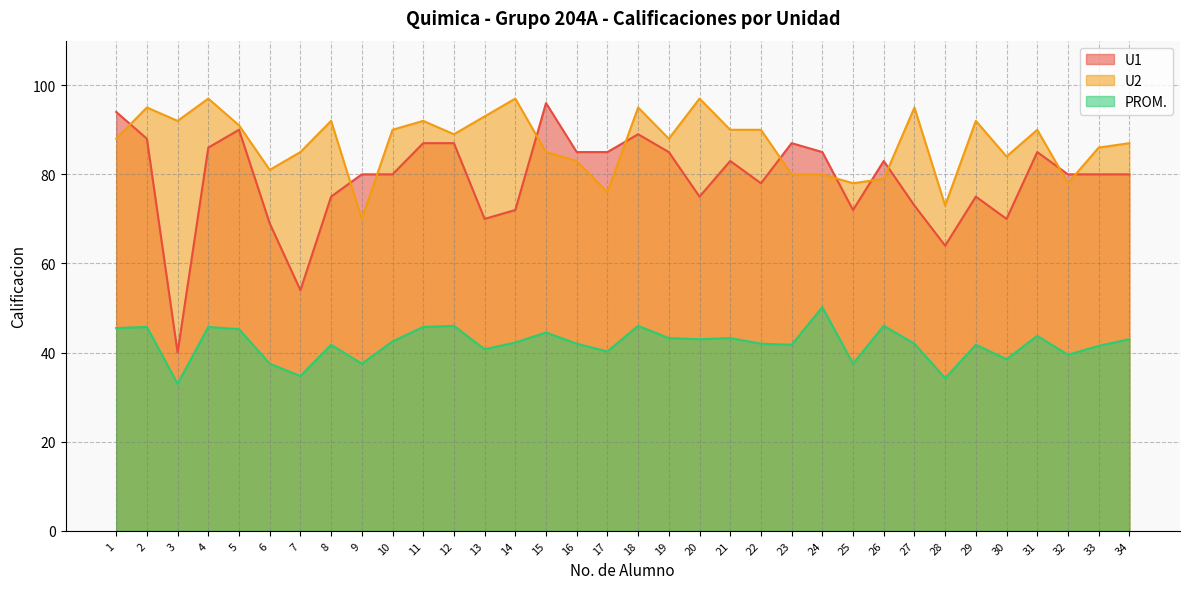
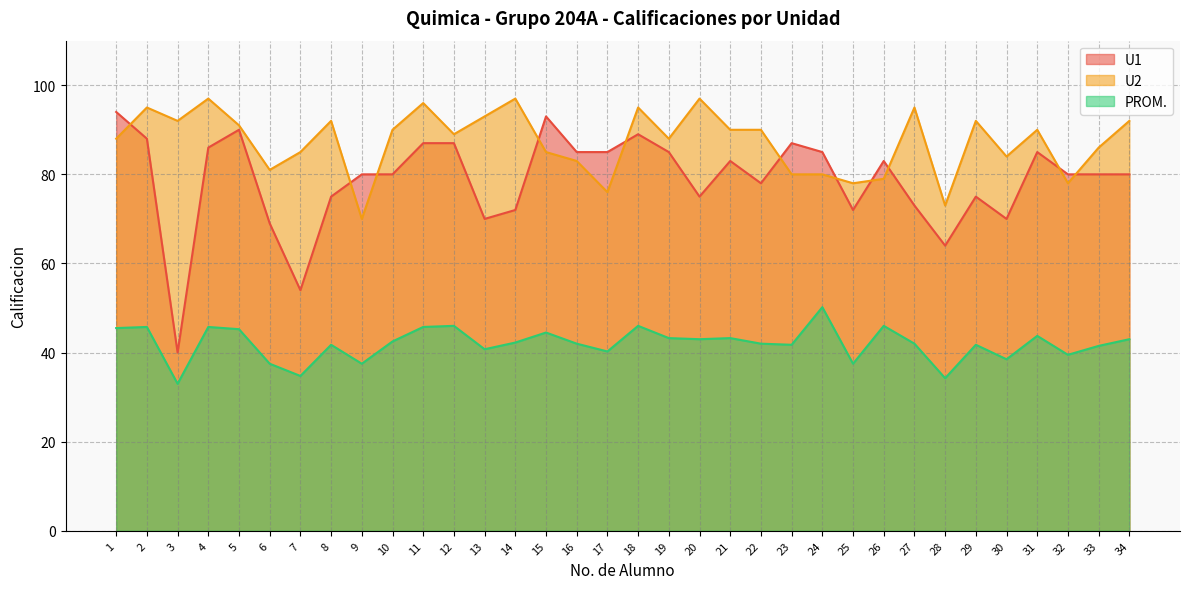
  {
    "U1": {
      "1": 94,
      "2": 88,
      "3": 40,
      "4": 86,
      "5": 90,
      "6": 69,
      "7": 54,
      "8": 75,
      "9": 80,
      "10": 80,
      "11": 87,
      "12": 87,
      "13": 70,
      "14": 72,
-     "15": 96,
+     "15": 93,
      "16": 85,
      "17": 85,
      "18": 89,
      "19": 85,
      "20": 75,
      "21": 83,
      "22": 78,
      "23": 87,
      "24": 85,
      "25": 72,
      "26": 83,
      "27": 73,
      "28": 64,
      "29": 75,
      "30": 70,
      "31": 85,
      "32": 80,
      "33": 80,
      "34": 80
    },
    "U2": {
      "1": 88,
      "2": 95,
      "3": 92,
      "4": 97,
      "5": 91,
      "6": 81,
      "7": 85,
      "8": 92,
      "9": 70,
      "10": 90,
-     "11": 92,
+     "11": 96,
      "12": 89,
      "13": 93,
      "14": 97,
      "15": 85,
      "16": 83,
      "17": 76,
      "18": 95,
      "19": 88,
      "20": 97,
      "21": 90,
      "22": 90,
      "23": 80,
      "24": 80,
      "25": 78,
      "26": 79,
      "27": 95,
      "28": 73,
      "29": 92,
      "30": 84,
      "31": 90,
      "32": 78,
      "33": 86,
-     "34": 87
+     "34": 92
    },
    "PROM.": {
      "1": 46,
      "2": 46,
      "3": 33,
      "4": 46,
      "5": 45,
      "6": 38,
      "7": 35,
      "8": 42,
      "9": 38,
      "10": 43,
      "11": 46,
      "12": 46,
      "13": 41,
      "14": 42,
      "15": 45,
      "16": 42,
      "17": 40,
      "18": 46,
      "19": 43,
      "20": 43,
      "21": 43,
      "22": 42,
      "23": 42,
      "24": 50,
      "25": 38,
      "26": 46,
      "27": 42,
      "28": 34,
      "29": 42,
      "30": 39,
      "31": 44,
      "32": 40,
      "33": 42,
      "34": 43
    }
  }
